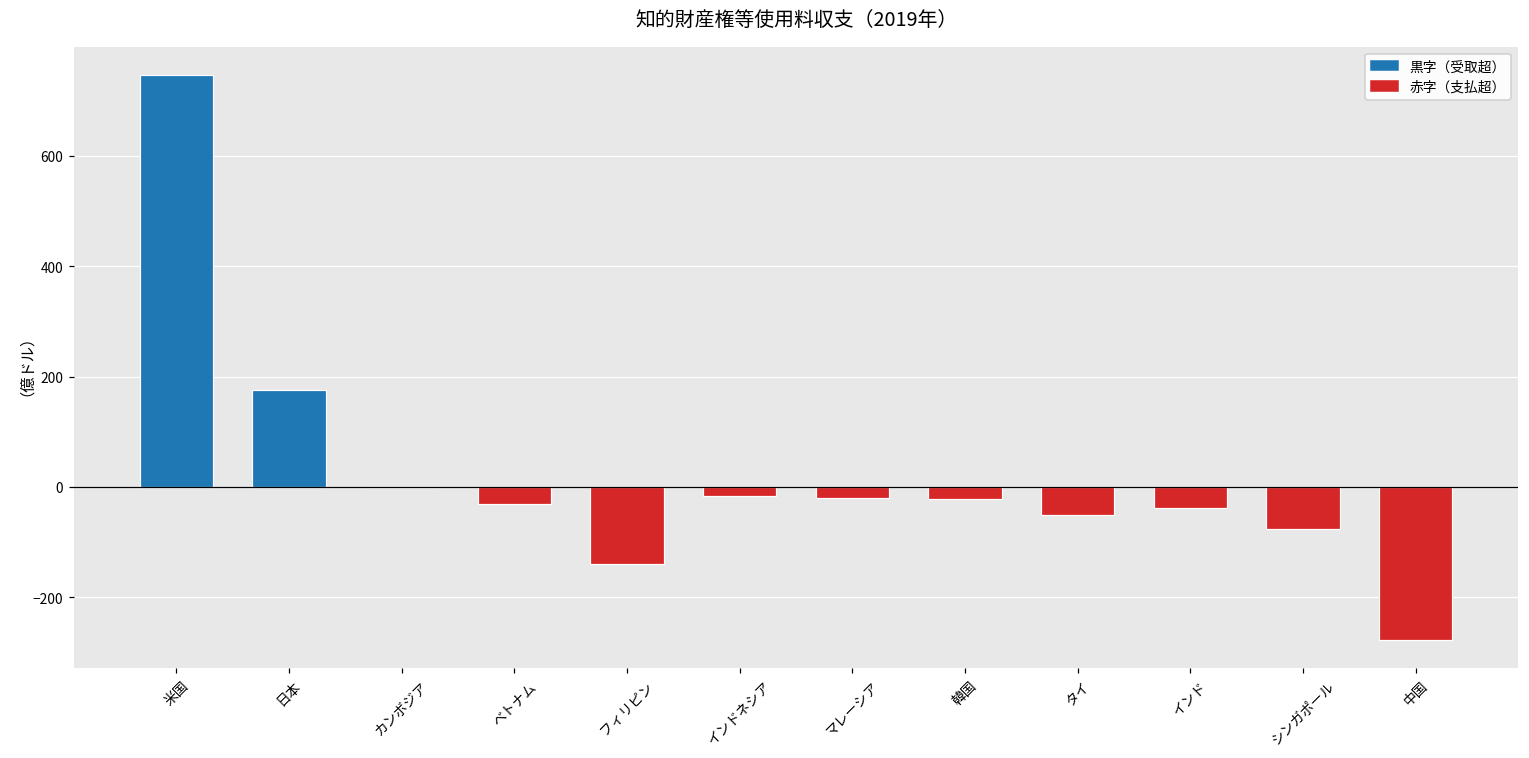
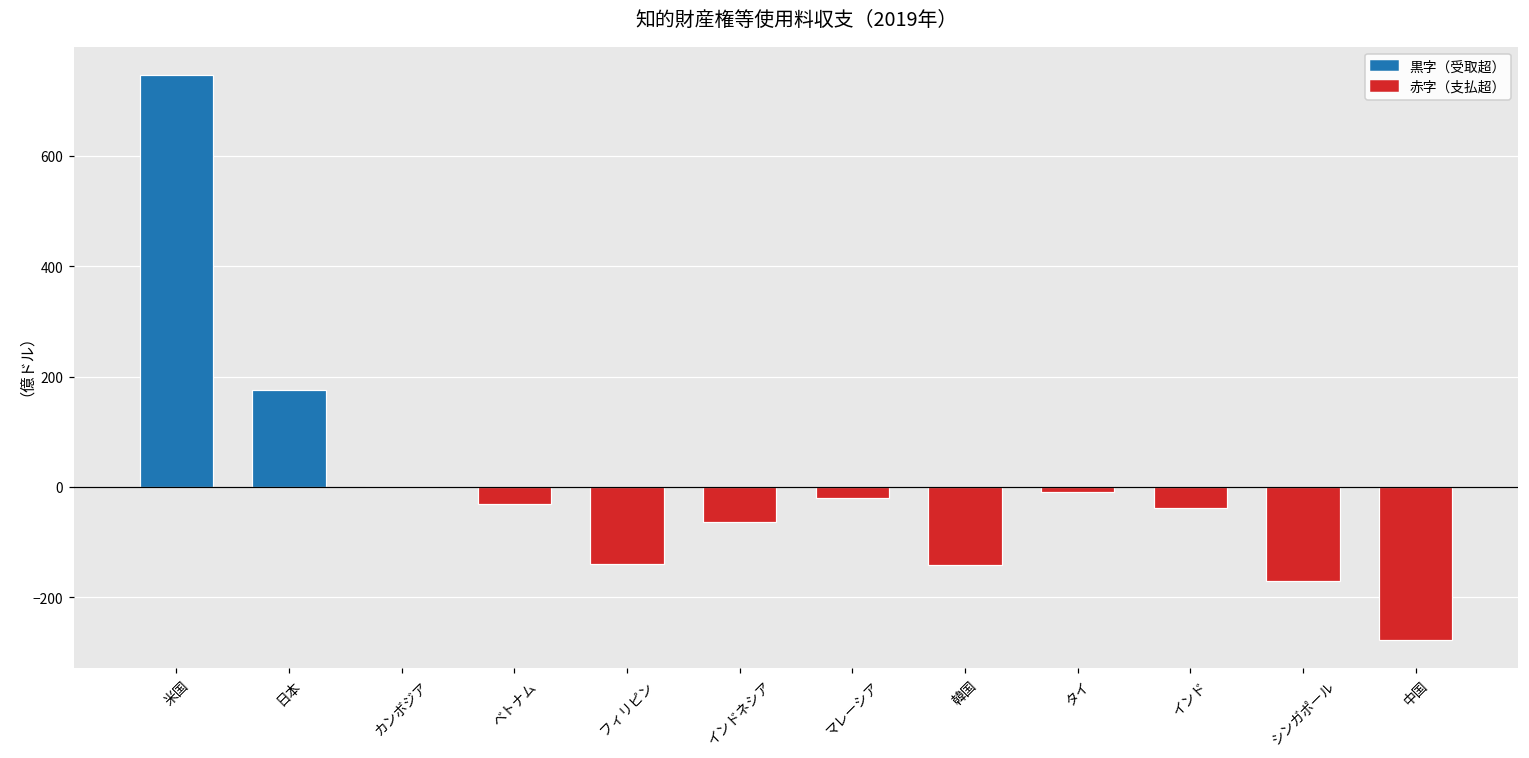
  {
    "米国": 750,
    "日本": 180,
    "ベトナム": -30,
    "フィリピン": -140,
-   "インドネシア": -20,
+   "インドネシア": -60,
    "マレーシア": -20,
-   "韓国": -20,
-   "タイ": -50,
+   "韓国": -140,
+   "タイ": -10,
    "インド": -40,
-   "シンガポール": -80,
+   "シンガポール": -170,
    "中国": -280
  }
